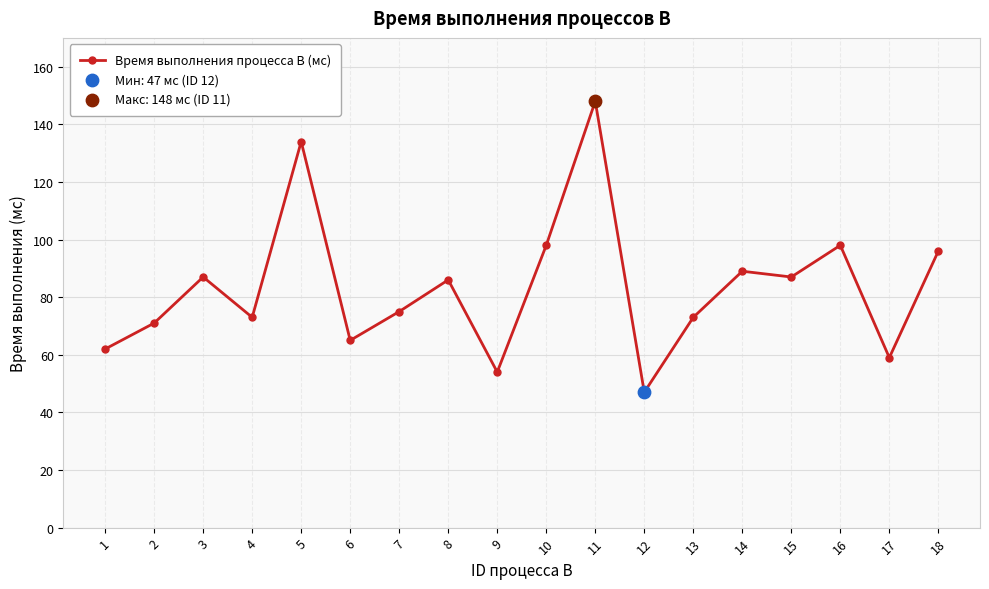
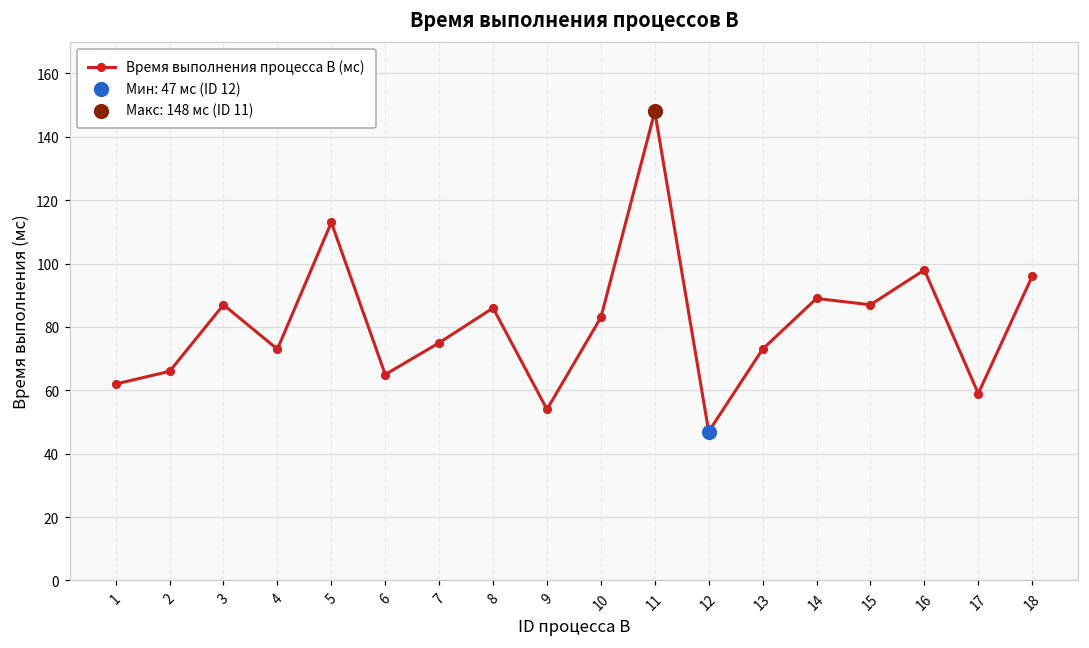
  {
    "Время выполнения процесса B (мс)": {
      "1": 62,
-     "2": 71,
+     "2": 66,
      "3": 87,
      "4": 73,
-     "5": 134,
+     "5": 113,
      "6": 65,
      "7": 75,
      "8": 86,
      "9": 54,
-     "10": 98,
+     "10": 83,
      "13": 73,
      "14": 89,
      "15": 87,
      "16": 98,
      "17": 59,
      "18": 96
    }
  }
